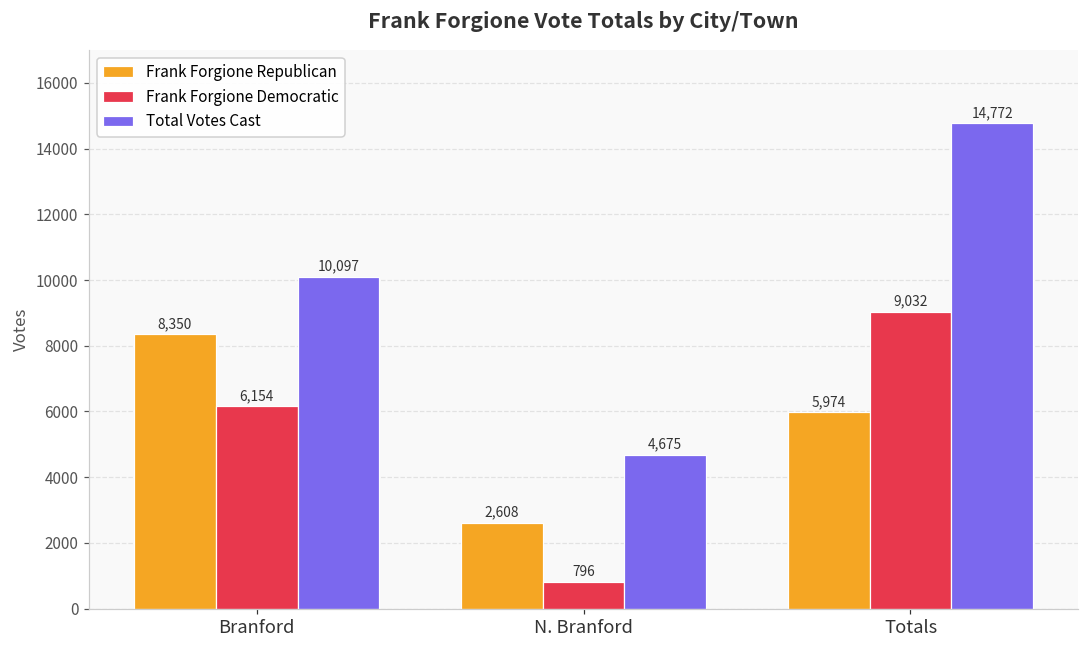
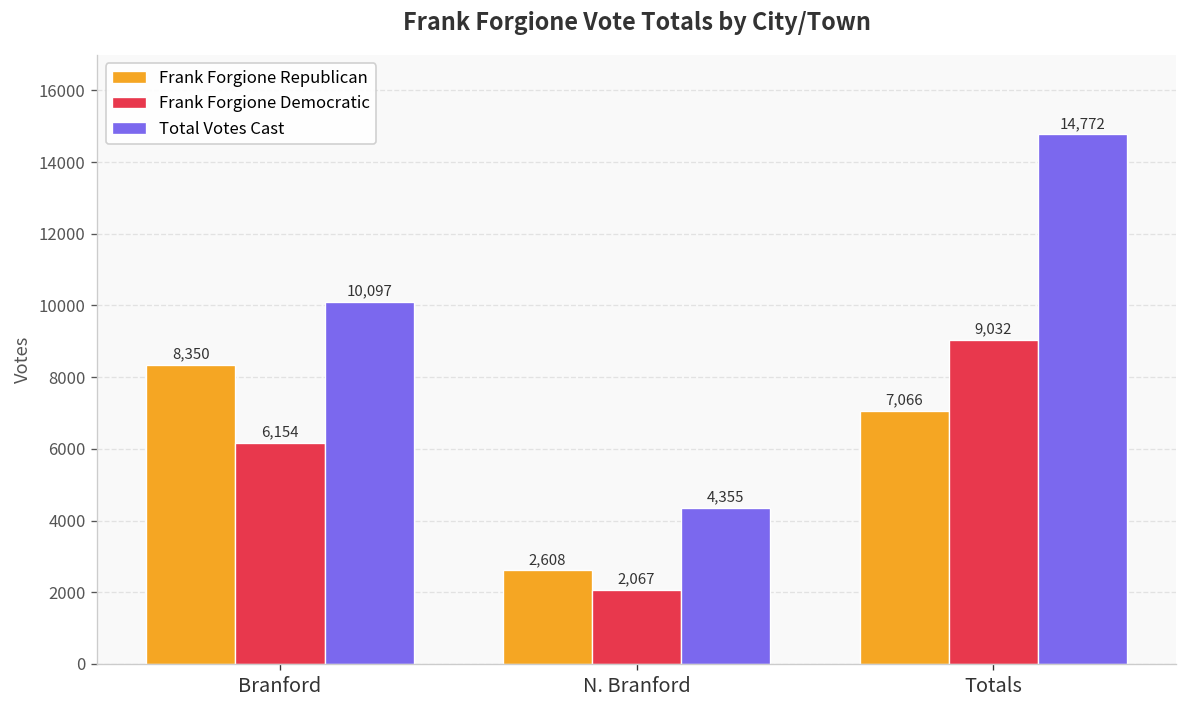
  {
    "Frank Forgione Republican": {
      "Branford": "8,350",
      "N. Branford": "2,608",
-     "Totals": "5,974"
+     "Totals": "7,066"
    },
    "Frank Forgione Democratic": {
      "Branford": "6,154",
-     "N. Branford": "796",
+     "N. Branford": "2,067",
      "Totals": "9,032"
    },
    "Total Votes Cast": {
      "Branford": "10,097",
-     "N. Branford": "4,675",
+     "N. Branford": "4,355",
      "Totals": "14,772"
    }
  }
